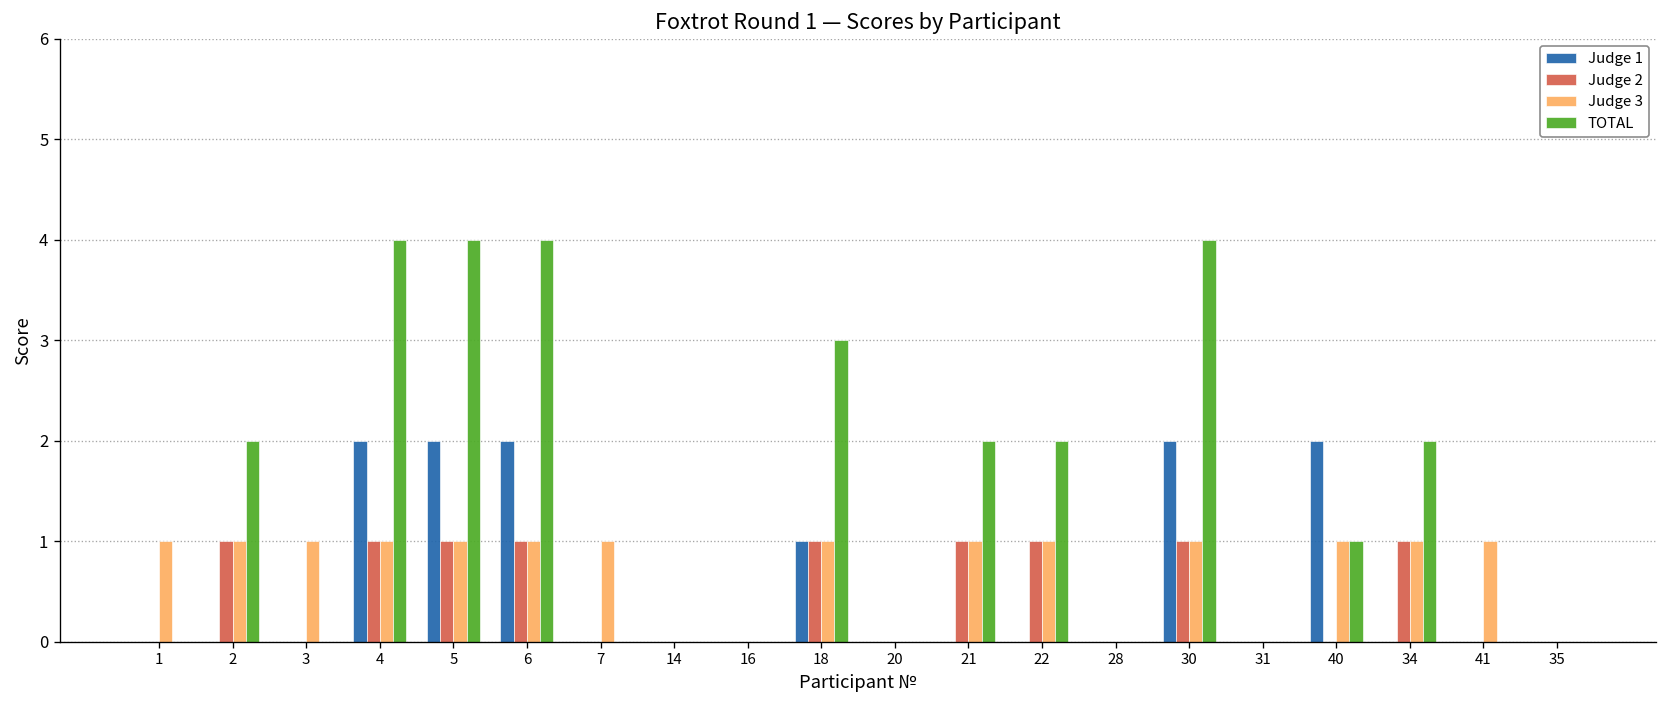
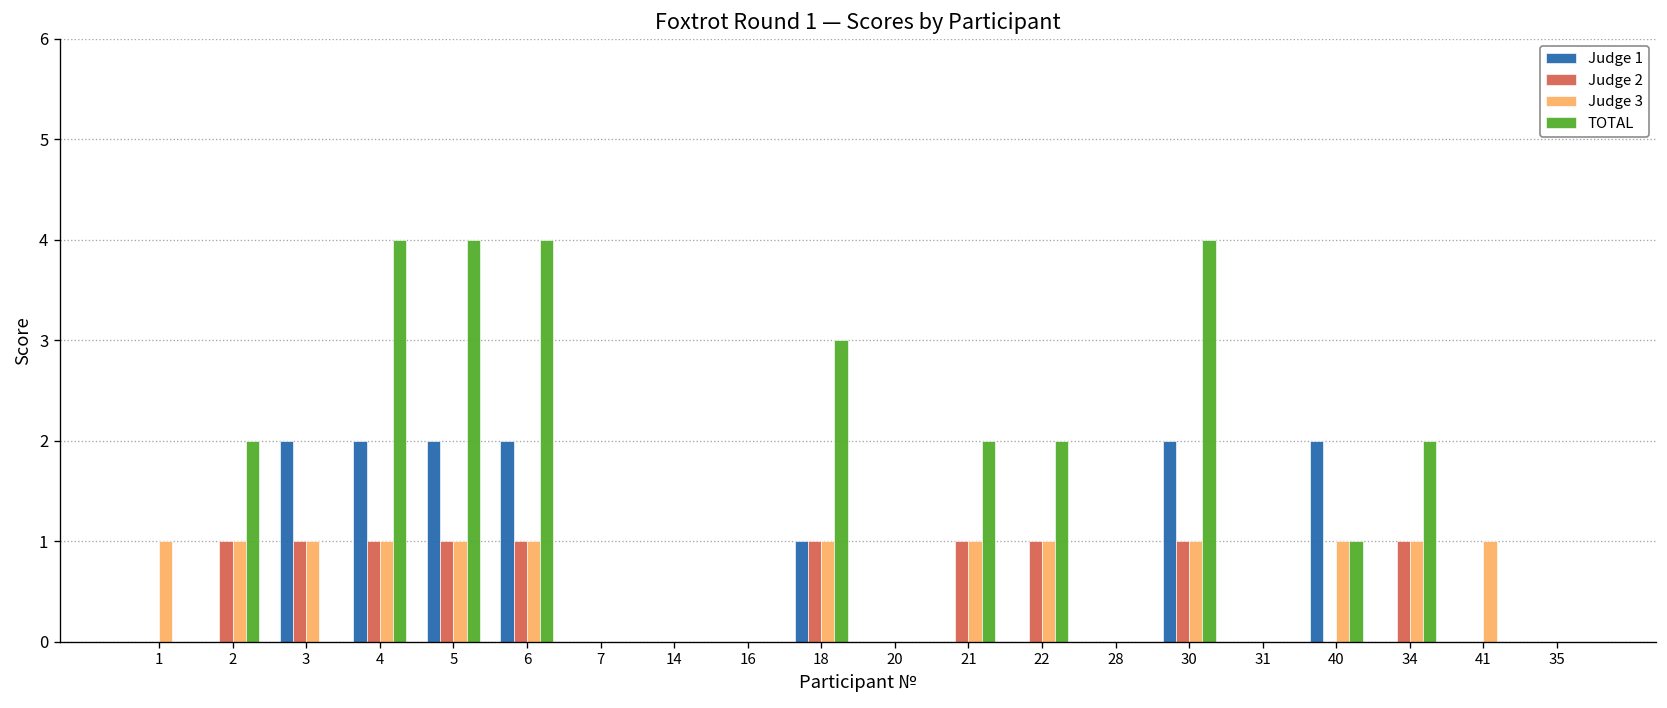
  {
    "Judge 1": {
      "1": 0,
      "2": 0,
-     "3": 0,
+     "3": 2,
      "4": 2,
      "5": 2,
      "6": 2,
      "7": 0,
      "14": 0,
      "16": 0,
      "18": 1,
      "20": 0,
      "21": 0,
      "22": 0,
      "28": 0,
      "30": 2,
      "31": 0,
      "40": 2,
      "34": 0,
      "41": 0,
      "35": 0
    },
    "Judge 2": {
      "1": 0,
      "2": 1,
-     "3": 0,
+     "3": 1,
      "4": 1,
      "5": 1,
      "6": 1,
      "7": 0,
      "14": 0,
      "16": 0,
      "18": 1,
      "20": 0,
      "21": 1,
      "22": 1,
      "28": 0,
      "30": 1,
      "31": 0,
      "40": 0,
      "34": 1,
      "41": 0,
      "35": 0
    },
    "Judge 3": {
      "1": 1,
      "2": 1,
      "3": 1,
      "4": 1,
      "5": 1,
      "6": 1,
-     "7": 1,
+     "7": 0,
      "14": 0,
      "16": 0,
      "18": 1,
      "20": 0,
      "21": 1,
      "22": 1,
      "28": 0,
      "30": 1,
      "31": 0,
      "40": 1,
      "34": 1,
      "41": 1,
      "35": 0
    },
    "TOTAL": {
      "1": 0,
      "2": 2,
      "3": 0,
      "4": 4,
      "5": 4,
      "6": 4,
      "7": 0,
      "14": 0,
      "16": 0,
      "18": 3,
      "20": 0,
      "21": 2,
      "22": 2,
      "28": 0,
      "30": 4,
      "31": 0,
      "40": 1,
      "34": 2,
      "41": 0,
      "35": 0
    }
  }
